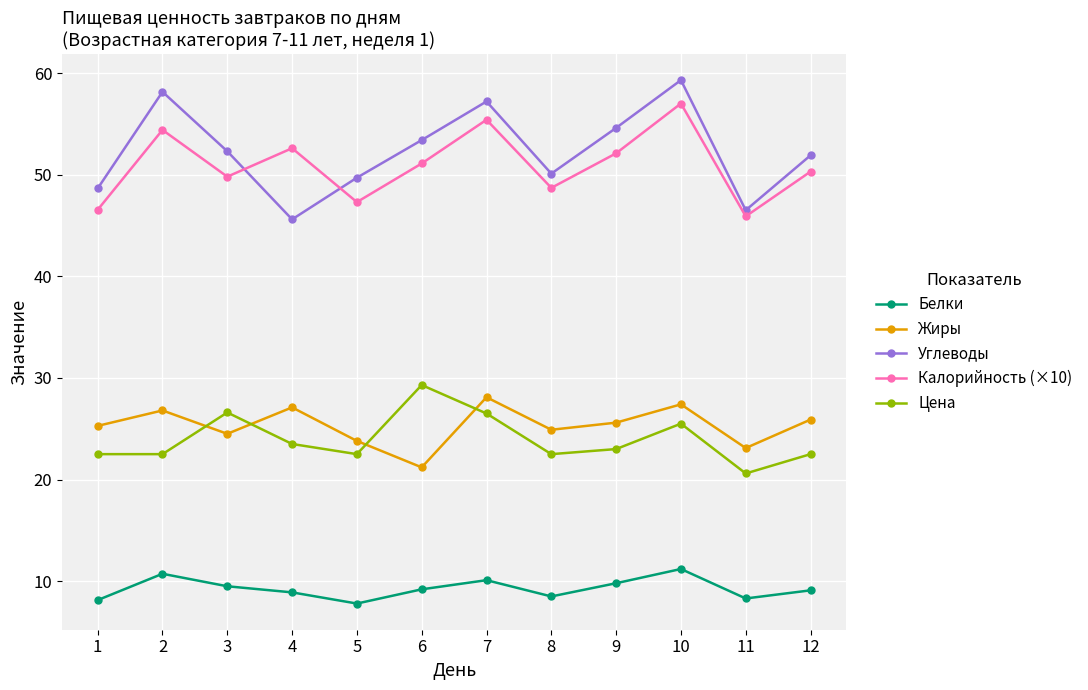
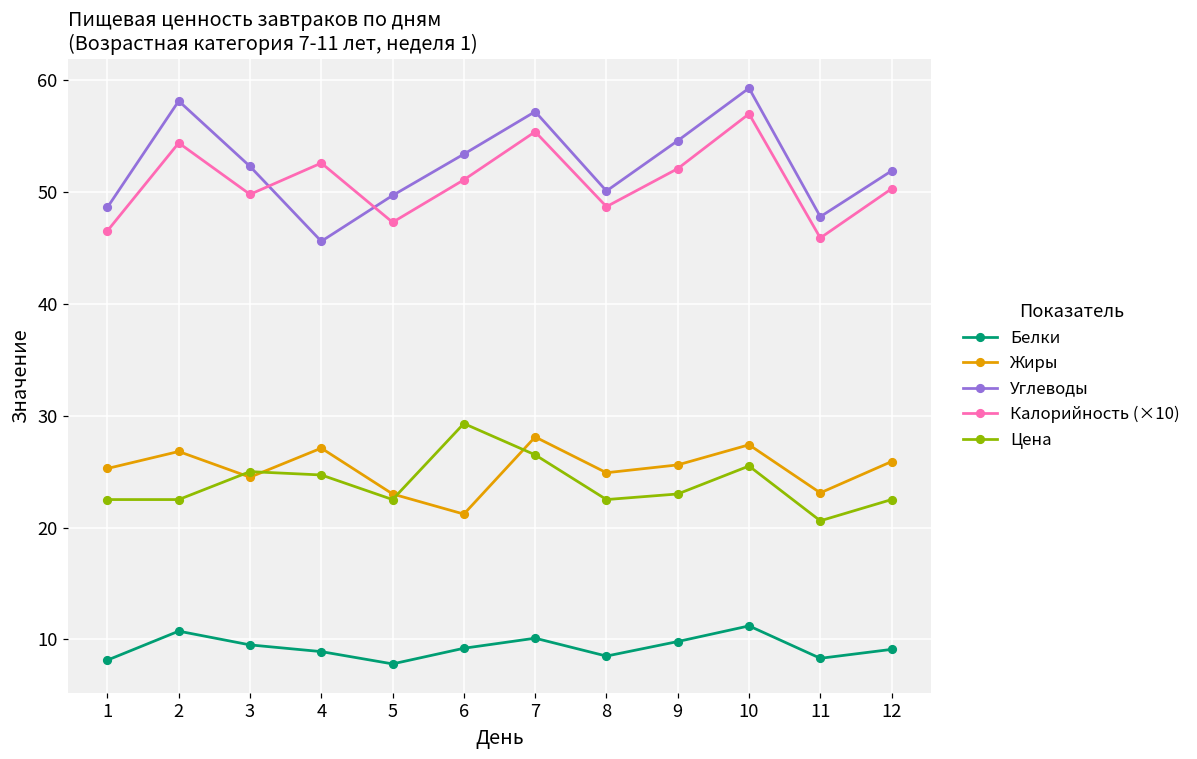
  {
    "Белки": {
      "1": 8.1,
      "2": 10.7,
      "3": 9.5,
      "4": 8.9,
      "5": 7.8,
      "6": 9.2,
      "7": 10.1,
      "8": 8.5,
      "9": 9.8,
      "10": 11.2,
      "11": 8.3,
      "12": 9.1
    },
    "Жиры": {
      "1": 25.3,
      "2": 26.8,
      "3": 24.5,
      "4": 27.1,
-     "5": 23.8,
+     "5": 23.0,
      "6": 21.2,
      "7": 28.1,
      "8": 24.9,
      "9": 25.6,
      "10": 27.4,
      "11": 23.1,
      "12": 25.9
    },
    "Углеводы": {
      "1": 48.6,
      "2": 58.2,
      "3": 52.3,
      "4": 45.6,
      "5": 49.7,
      "6": 53.4,
      "7": 57.2,
      "8": 50.1,
      "9": 54.6,
      "10": 59.3,
-     "11": 46.5,
+     "11": 47.8,
      "12": 51.9
    },
    "Калорийность (×10)": {
      "1": 46.5,
      "2": 54.4,
      "3": 49.8,
      "4": 52.6,
      "5": 47.3,
      "6": 51.1,
      "7": 55.4,
      "8": 48.7,
      "9": 52.1,
      "10": 57.0,
      "11": 45.9,
      "12": 50.3
    },
    "Цена": {
      "1": 22.5,
      "2": 22.5,
-     "3": 26.6,
-     "4": 23.5,
+     "3": 25.0,
+     "4": 24.7,
      "5": 22.5,
      "6": 29.3,
      "7": 26.5,
      "8": 22.5,
      "9": 23.0,
      "10": 25.5,
      "11": 20.6,
      "12": 22.5
    }
  }
